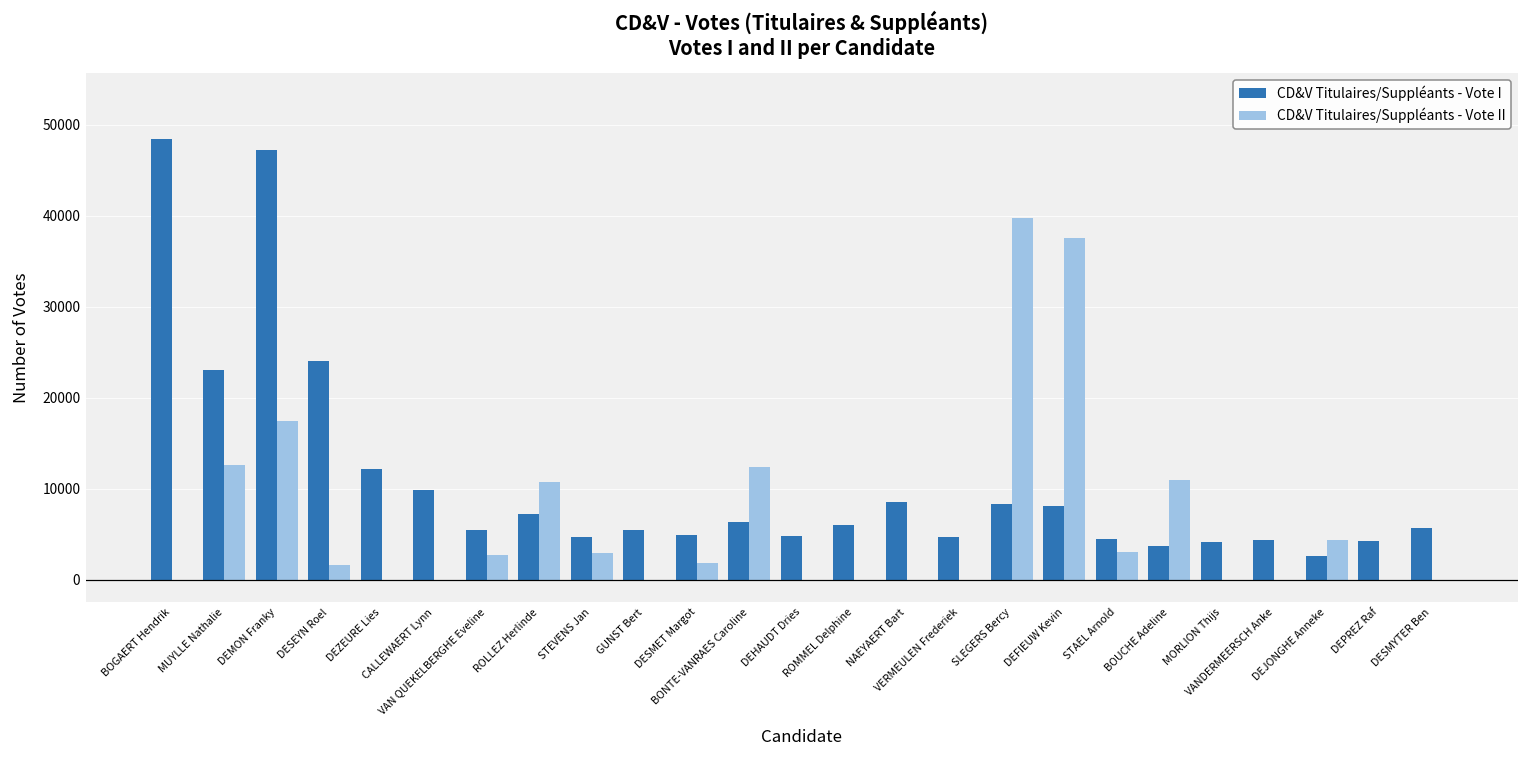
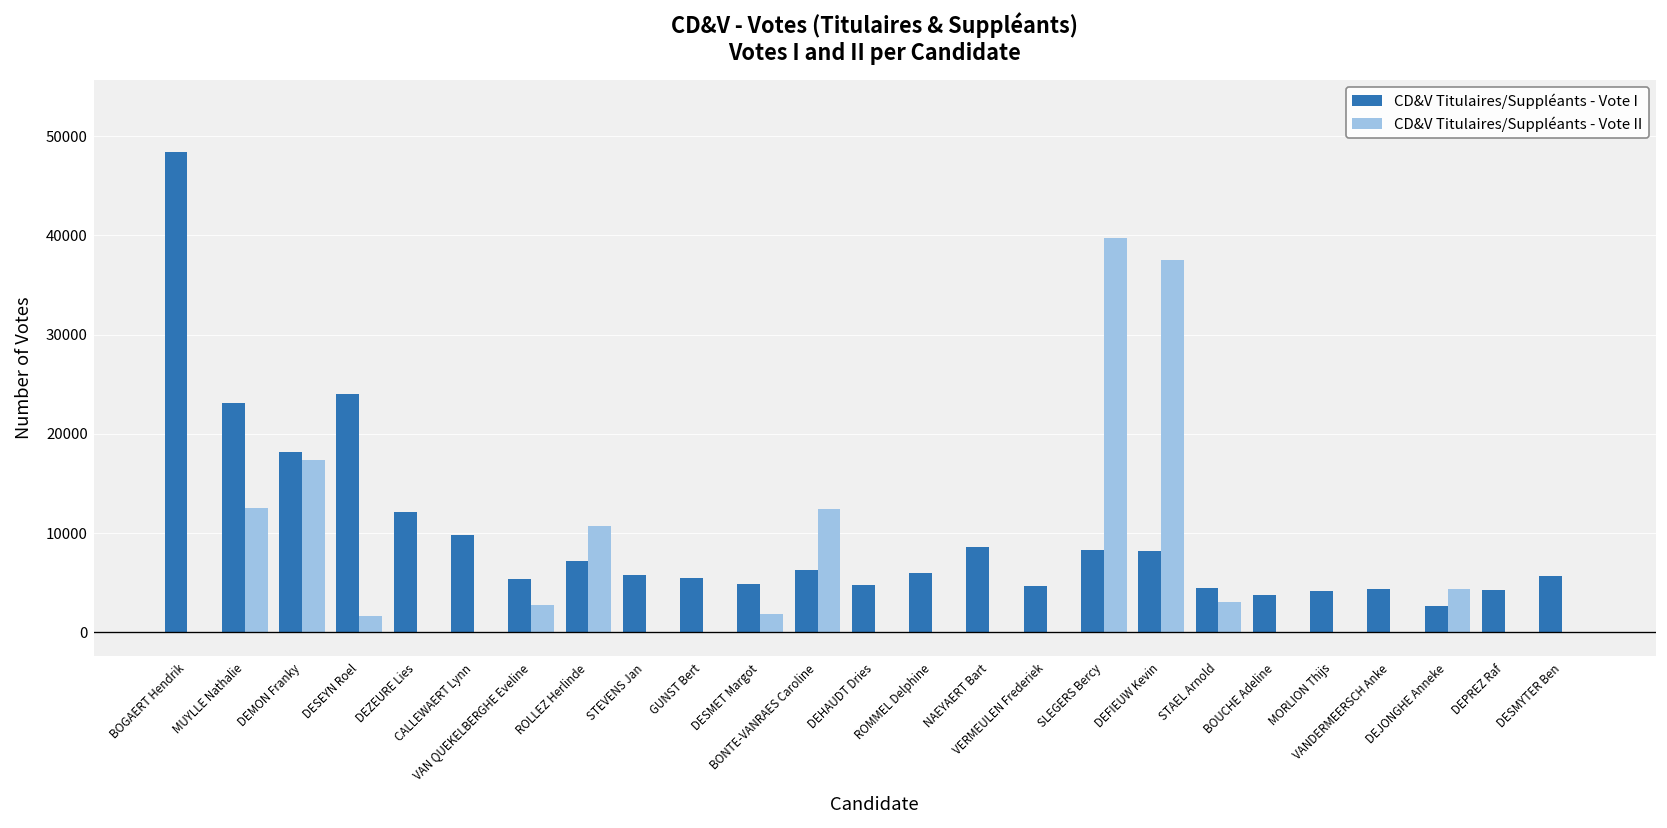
  {
    "CD&V Titulaires/Suppléants - Vote I": {
      "BOGAERT Hendrik": 48000,
      "MUYLLE Nathalie": 23000,
-     "DEMON Franky": 47000,
+     "DEMON Franky": 18000,
      "DESEYN Roel": 24000,
      "DEZEURE Lies": 12000,
      "CALLEWAERT Lynn": 10000,
      "VAN QUEKELBERGHE Eveline": 5000,
      "ROLLEZ Herlinde": 7000,
-     "STEVENS Jan": 5000,
+     "STEVENS Jan": 6000,
      "GUNST Bert": 5000,
      "DESMET Margot": 5000,
      "BONTE-VANRAES Caroline": 6000,
      "DEHAUDT Dries": 5000,
      "ROMMEL Delphine": 6000,
      "NAEYAERT Bart": 9000,
      "VERMEULEN Frederiek": 5000,
      "SLEGERS Bercy": 8000,
      "DEFIEUW Kevin": 8000,
      "STAEL Arnold": 4000,
      "BOUCHE Adeline": 4000,
      "MORLION Thijs": 4000,
      "VANDERMEERSCH Anke": 4000,
      "DEJONGHE Anneke": 3000,
      "DEPREZ Raf": 4000,
      "DESMYTER Ben": 6000
    },
    "CD&V Titulaires/Suppléants - Vote II": {
      "BOGAERT Hendrik": 0,
      "MUYLLE Nathalie": 13000,
      "DEMON Franky": 17000,
      "DESEYN Roel": 2000,
      "DEZEURE Lies": 0,
      "CALLEWAERT Lynn": 0,
      "VAN QUEKELBERGHE Eveline": 3000,
      "ROLLEZ Herlinde": 11000,
-     "STEVENS Jan": 3000,
+     "STEVENS Jan": 0,
      "GUNST Bert": 0,
      "DESMET Margot": 2000,
      "BONTE-VANRAES Caroline": 12000,
      "DEHAUDT Dries": 0,
      "ROMMEL Delphine": 0,
      "NAEYAERT Bart": 0,
      "VERMEULEN Frederiek": 0,
      "SLEGERS Bercy": 40000,
      "DEFIEUW Kevin": 37000,
      "STAEL Arnold": 3000,
-     "BOUCHE Adeline": 11000,
+     "BOUCHE Adeline": 0,
      "MORLION Thijs": 0,
      "VANDERMEERSCH Anke": 0,
      "DEJONGHE Anneke": 4000,
      "DEPREZ Raf": 0,
      "DESMYTER Ben": 0
    }
  }
